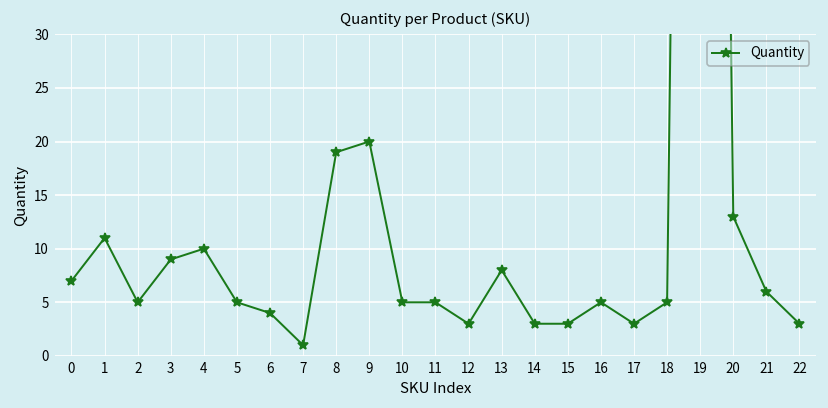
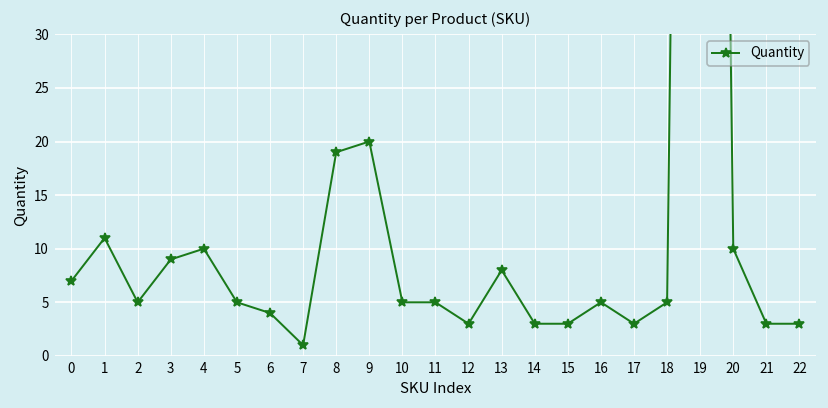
  {
    "0": 7,
    "1": 11,
    "2": 5,
    "3": 9,
    "4": 10,
    "5": 5,
    "6": 4,
    "7": 1,
    "8": 19,
    "9": 20,
    "10": 5,
    "11": 5,
    "12": 3,
    "13": 8,
    "14": 3,
    "15": 3,
    "16": 5,
    "17": 3,
    "18": 5,
-   "20": 13,
-   "21": 6,
+   "20": 10,
+   "21": 3,
    "22": 3
  }
